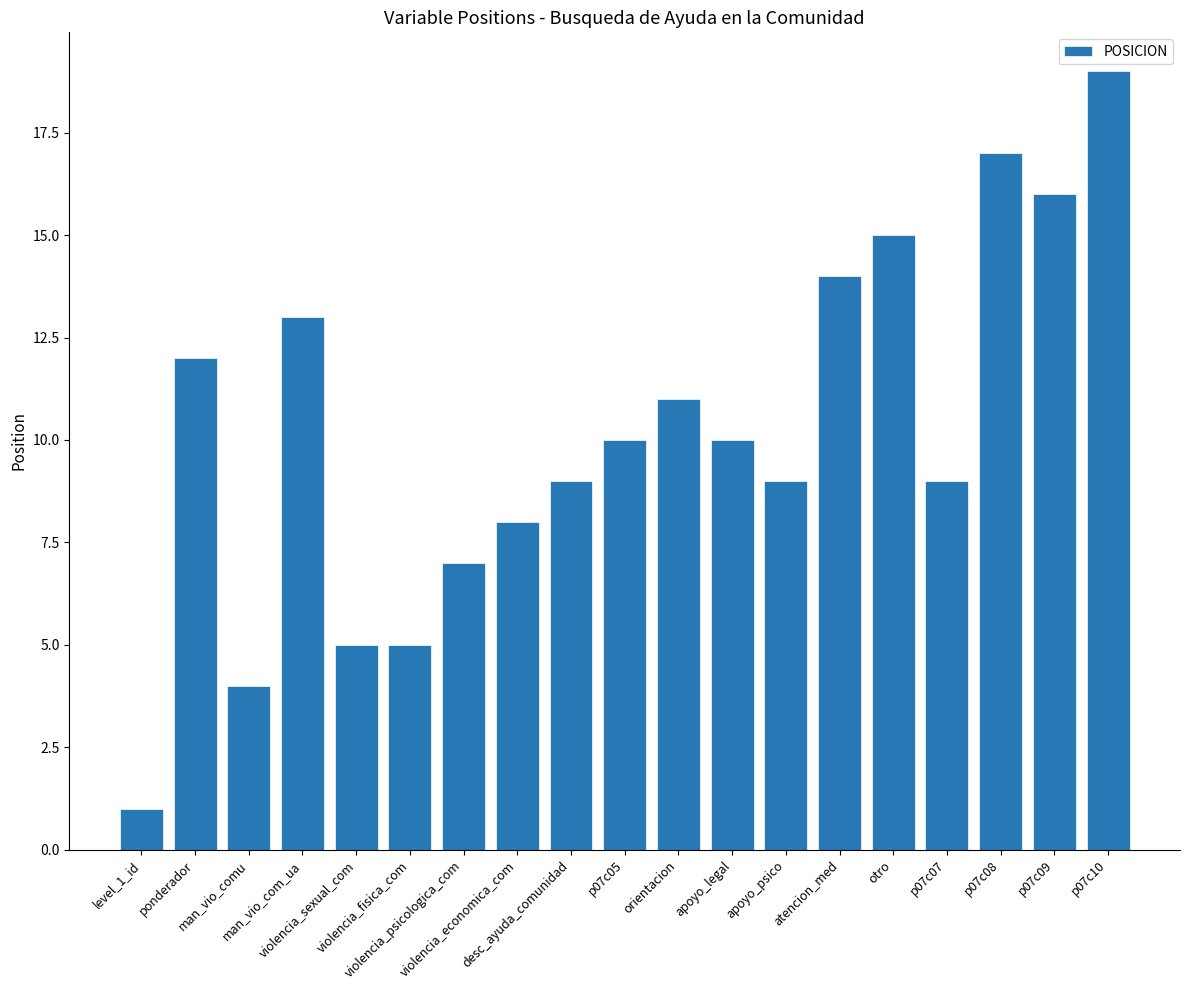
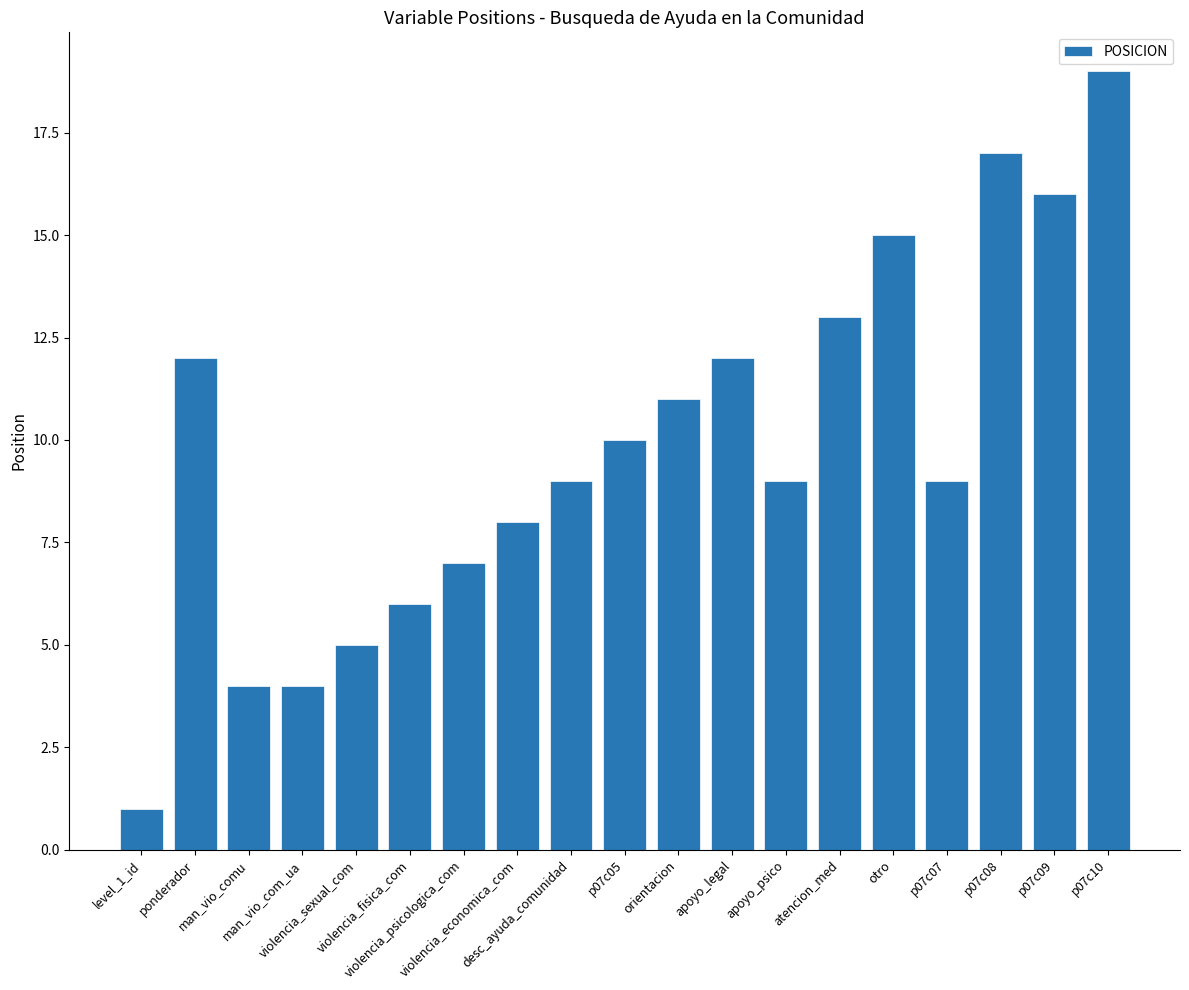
  {
    "level_1_id": 1,
    "ponderador": 12,
    "man_vio_comu": 4,
-   "man_vio_com_ua": 13,
+   "man_vio_com_ua": 4,
    "violencia_sexual_com": 5,
-   "violencia_fisica_com": 5,
+   "violencia_fisica_com": 6,
    "violencia_psicologica_com": 7,
    "violencia_economica_com": 8,
    "desc_ayuda_comunidad": 9,
    "p07c05": 10,
    "orientacion": 11,
-   "apoyo_legal": 10,
+   "apoyo_legal": 12,
    "apoyo_psico": 9,
-   "atencion_med": 14,
+   "atencion_med": 13,
    "otro": 15,
    "p07c07": 9,
    "p07c08": 17,
    "p07c09": 16,
    "p07c10": 19
  }
